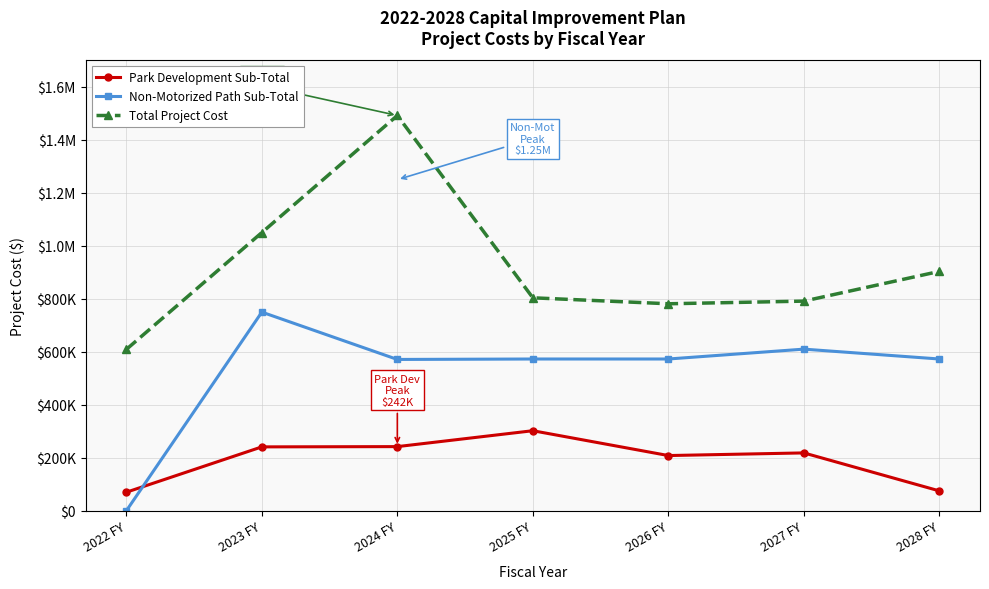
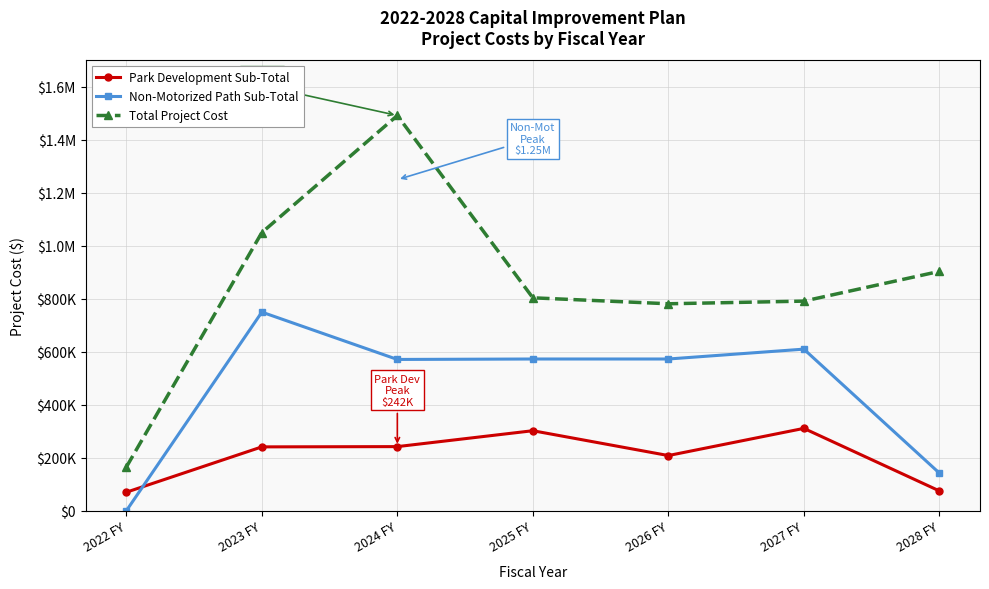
  {
    "Park Development Sub-Total": {
      "2022 FY": "$70000",
      "2023 FY": "$240000",
      "2025 FY": "$300000",
      "2026 FY": "$210000",
-     "2027 FY": "$220000",
+     "2027 FY": "$310000",
      "2028 FY": "$80000"
    },
    "Non-Motorized Path Sub-Total": {
      "2022 FY": "$0",
      "2023 FY": "$750000",
      "2024 FY": "$570000",
      "2025 FY": "$570000",
      "2026 FY": "$570000",
      "2027 FY": "$610000",
-     "2028 FY": "$570000"
+     "2028 FY": "$140000"
    },
    "Total Project Cost": {
-     "2022 FY": "$610000",
+     "2022 FY": "$170000",
      "2023 FY": "$1050000",
      "2025 FY": "$800000",
      "2026 FY": "$780000",
      "2027 FY": "$790000",
      "2028 FY": "$900000"
    }
  }
